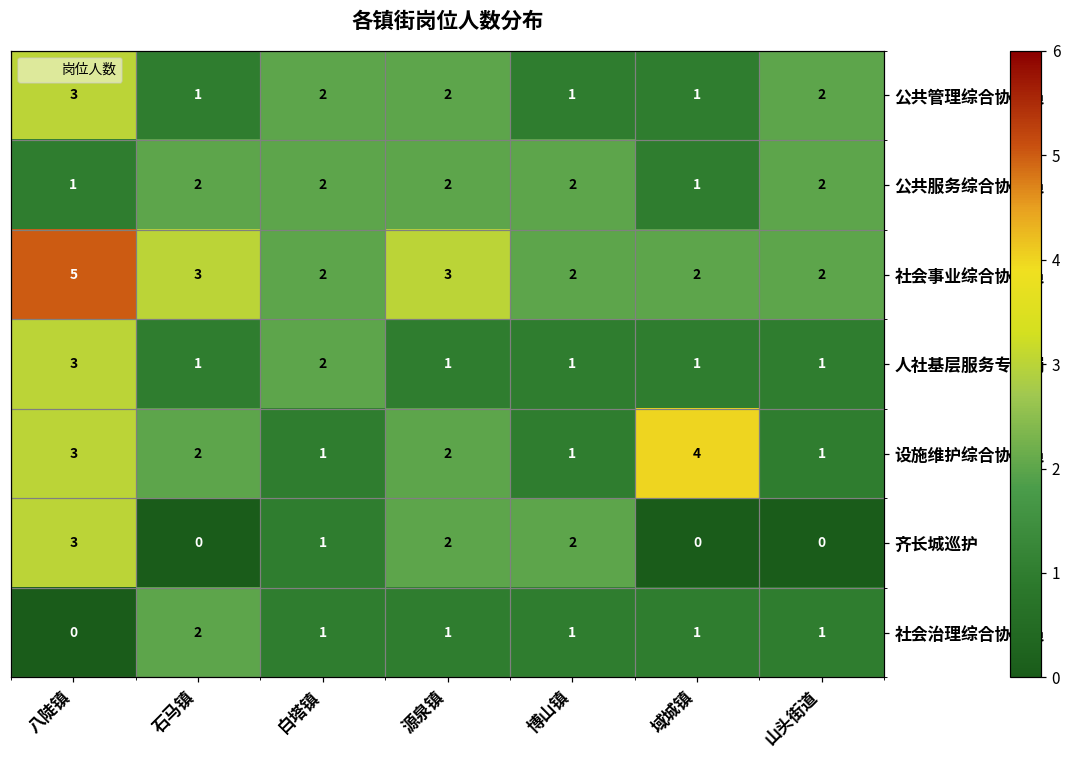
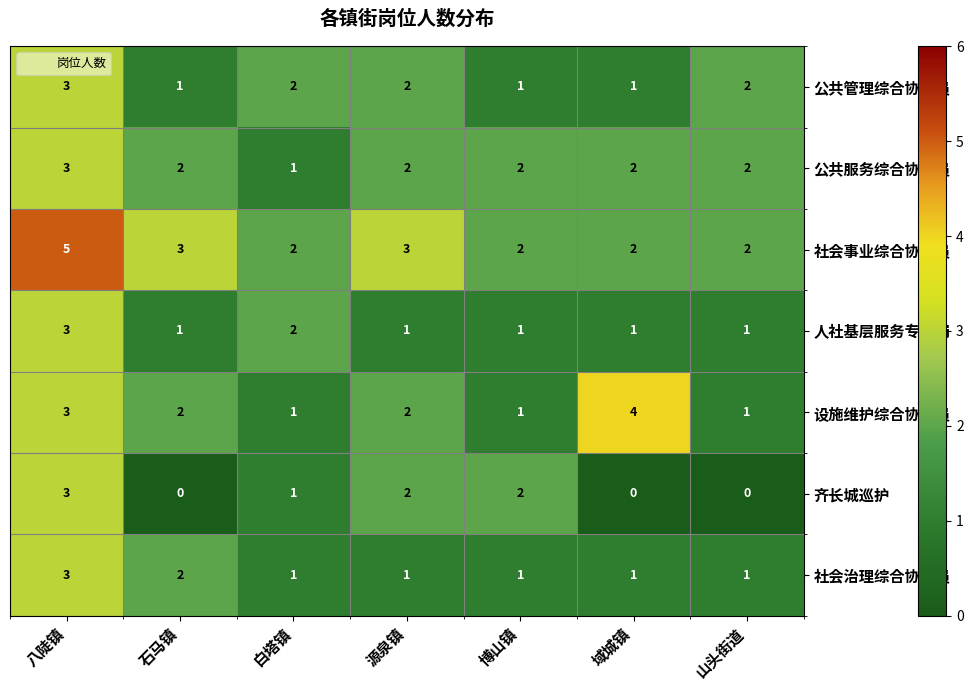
  {
    "公共管理综合协理员": {
      "八陡镇": 3,
      "石马镇": 1,
      "白塔镇": 2,
      "源泉镇": 2,
      "博山镇": 1,
      "域城镇": 1,
      "山头街道": 2
    },
    "公共服务综合协理员": {
-     "八陡镇": 1,
+     "八陡镇": 3,
      "石马镇": 2,
-     "白塔镇": 2,
+     "白塔镇": 1,
      "源泉镇": 2,
      "博山镇": 2,
-     "域城镇": 1,
+     "域城镇": 2,
      "山头街道": 2
    },
    "社会事业综合协理员": {
      "八陡镇": 5,
      "石马镇": 3,
      "白塔镇": 2,
      "源泉镇": 3,
      "博山镇": 2,
      "域城镇": 2,
      "山头街道": 2
    },
    "人社基层服务专员岗": {
      "八陡镇": 3,
      "石马镇": 1,
      "白塔镇": 2,
      "源泉镇": 1,
      "博山镇": 1,
      "域城镇": 1,
      "山头街道": 1
    },
    "设施维护综合协理员": {
      "八陡镇": 3,
      "石马镇": 2,
      "白塔镇": 1,
      "源泉镇": 2,
      "博山镇": 1,
      "域城镇": 4,
      "山头街道": 1
    },
    "齐长城巡护": {
      "八陡镇": 3,
      "石马镇": 0,
      "白塔镇": 1,
      "源泉镇": 2,
      "博山镇": 2,
      "域城镇": 0,
      "山头街道": 0
    },
    "社会治理综合协理员": {
-     "八陡镇": 0,
+     "八陡镇": 3,
      "石马镇": 2,
      "白塔镇": 1,
      "源泉镇": 1,
      "博山镇": 1,
      "域城镇": 1,
      "山头街道": 1
    }
  }
